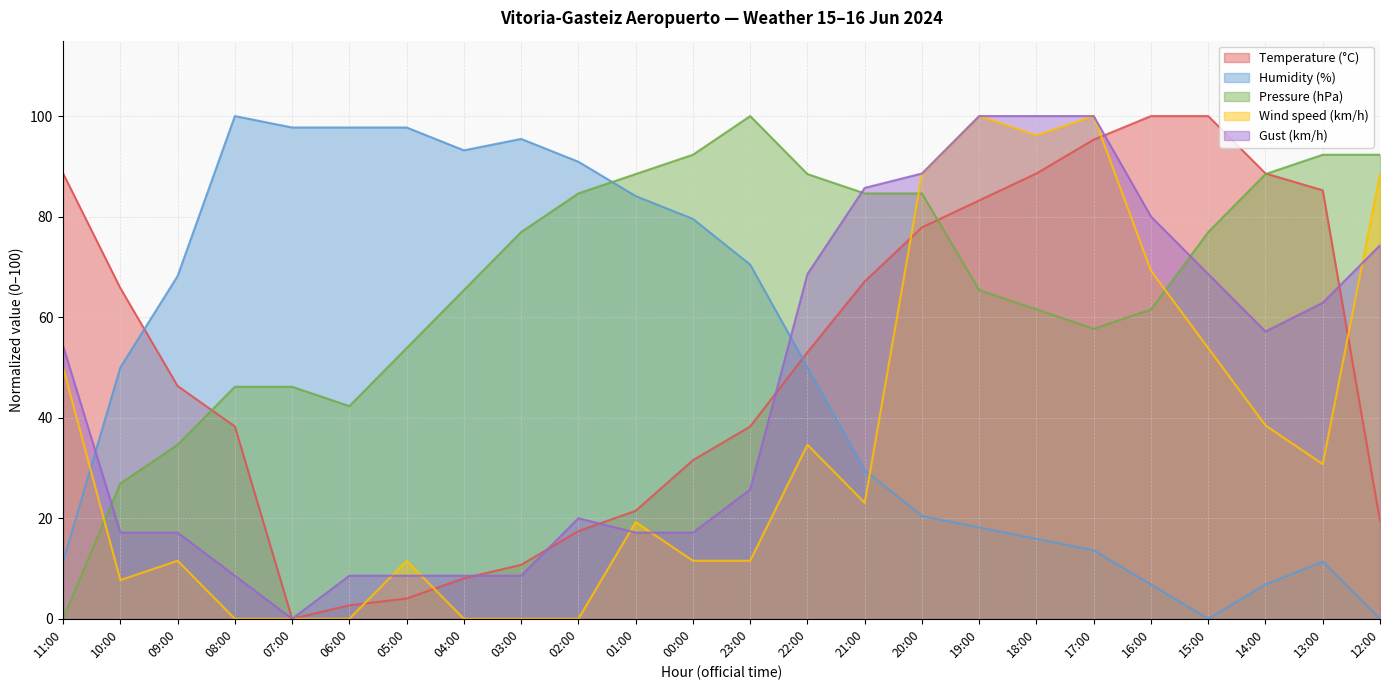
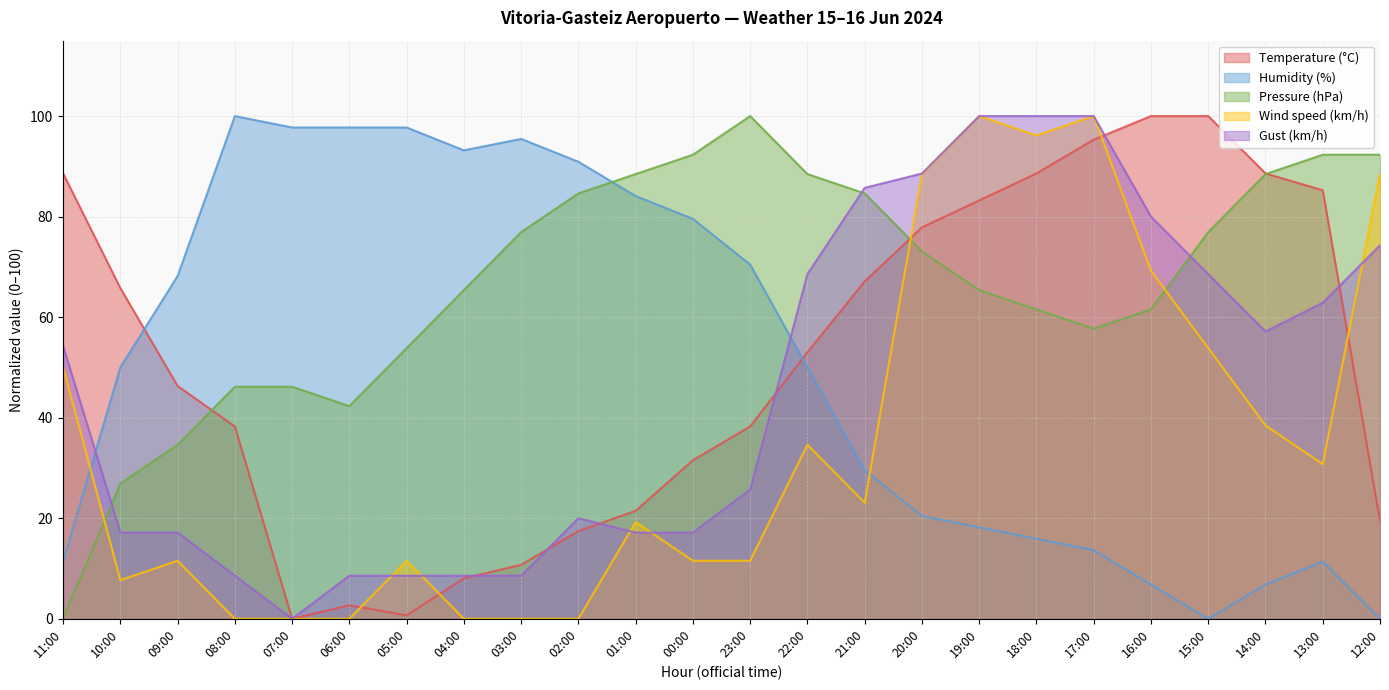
  {
    "Temperature (°C)": {
      "11:00": 89,
      "10:00": 66,
      "09:00": 46,
      "08:00": 38,
      "06:00": 3,
-     "05:00": 4,
+     "05:00": 1,
      "04:00": 8,
      "03:00": 11,
      "02:00": 17,
      "01:00": 21,
      "00:00": 32,
      "23:00": 38,
      "22:00": 53,
      "21:00": 67,
      "20:00": 78,
      "19:00": 83,
      "18:00": 89,
      "17:00": 95,
      "16:00": 100,
      "15:00": 100,
      "13:00": 85,
      "12:00": 19
    },
    "Pressure (hPa)": {
      "11:00": 0,
      "10:00": 27,
      "09:00": 35,
      "08:00": 46,
      "07:00": 46,
      "06:00": 42,
      "05:00": 54,
      "04:00": 65,
      "03:00": 77,
      "02:00": 85,
      "01:00": 88,
      "00:00": 92,
      "23:00": 100,
      "22:00": 88,
      "21:00": 85,
-     "20:00": 85,
+     "20:00": 73,
      "19:00": 65,
      "18:00": 62,
      "17:00": 58,
      "16:00": 62,
      "15:00": 77,
      "13:00": 92,
      "12:00": 92
    },
    "Wind speed (km/h)": {
      "11:00": 50,
      "10:00": 8,
      "09:00": 12,
      "08:00": 0,
      "06:00": 0,
      "05:00": 12,
      "04:00": 0,
      "03:00": 0,
      "02:00": 0,
      "01:00": 19,
      "00:00": 12,
      "23:00": 12,
      "22:00": 35,
      "21:00": 23,
      "18:00": 96,
      "16:00": 69,
      "15:00": 54,
      "14:00": 38,
      "13:00": 31,
      "12:00": 88
    }
  }
